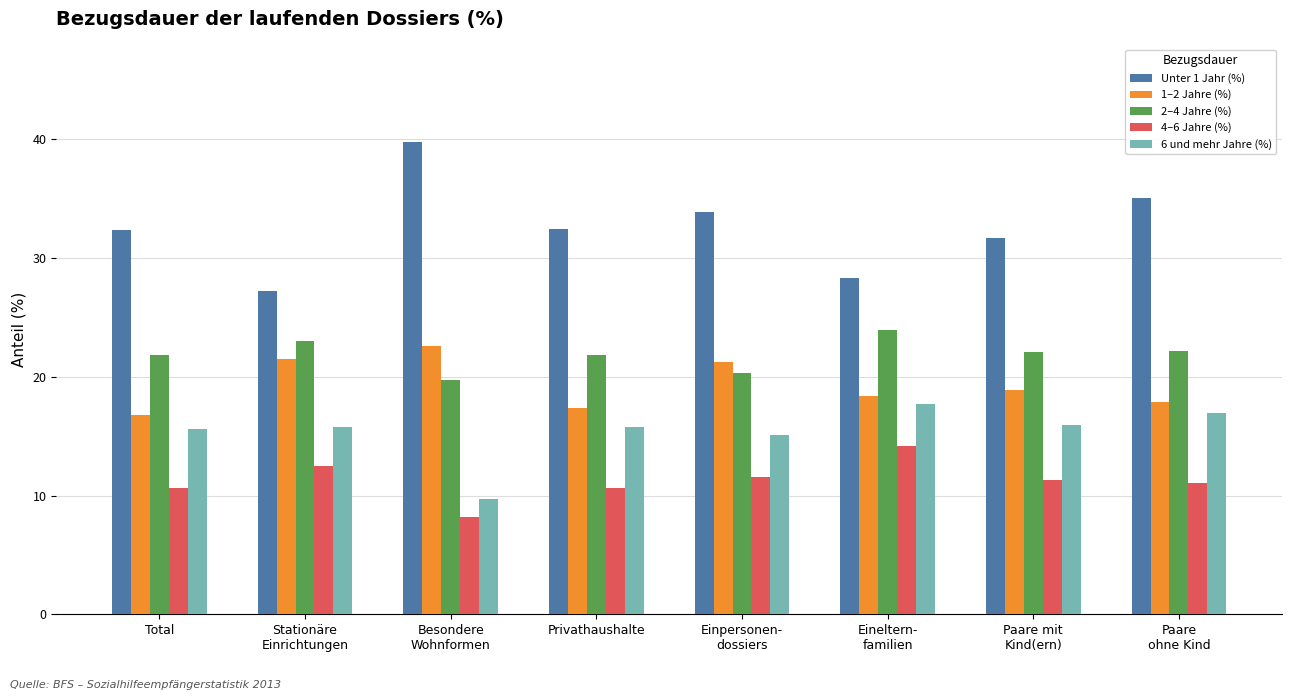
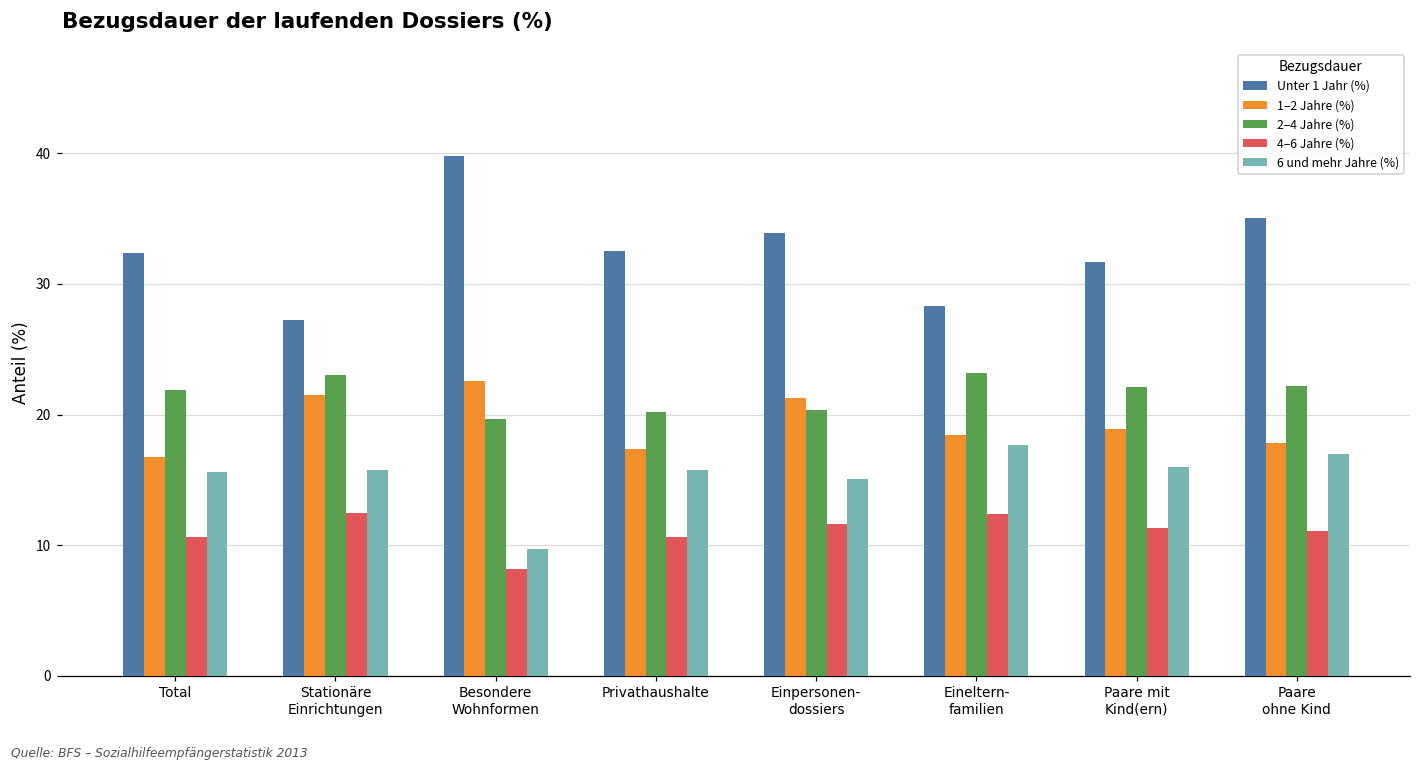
  {
    "Unter 1 Jahr (%)": {
      "Total": 32.4,
      "Stationäre Einrichtungen": 27.3,
      "Besondere Wohnformen": 39.8,
      "Privathaushalte": 32.5,
      "Einpersonen- dossiers": 33.9,
      "Eineltern- familien": 28.3,
      "Paare mit Kind(ern)": 31.7,
      "Paare ohne Kind": 35.1
    },
    "1–2 Jahre (%)": {
      "Total": 16.8,
      "Stationäre Einrichtungen": 21.5,
      "Besondere Wohnformen": 22.6,
      "Privathaushalte": 17.4,
      "Einpersonen- dossiers": 21.3,
      "Eineltern- familien": 18.4,
      "Paare mit Kind(ern)": 18.9,
      "Paare ohne Kind": 17.9
    },
    "2–4 Jahre (%)": {
      "Total": 21.9,
      "Stationäre Einrichtungen": 23.0,
      "Besondere Wohnformen": 19.7,
-     "Privathaushalte": 21.9,
+     "Privathaushalte": 20.2,
      "Einpersonen- dossiers": 20.4,
-     "Eineltern- familien": 23.9,
+     "Eineltern- familien": 23.2,
      "Paare mit Kind(ern)": 22.1,
      "Paare ohne Kind": 22.2
    },
    "4–6 Jahre (%)": {
      "Total": 10.7,
      "Stationäre Einrichtungen": 12.5,
      "Besondere Wohnformen": 8.2,
      "Privathaushalte": 10.6,
      "Einpersonen- dossiers": 11.6,
-     "Eineltern- familien": 14.1,
+     "Eineltern- familien": 12.4,
      "Paare mit Kind(ern)": 11.3,
      "Paare ohne Kind": 11.1
    },
    "6 und mehr Jahre (%)": {
      "Total": 15.6,
      "Stationäre Einrichtungen": 15.7,
      "Besondere Wohnformen": 9.7,
      "Privathaushalte": 15.8,
      "Einpersonen- dossiers": 15.1,
      "Eineltern- familien": 17.7,
      "Paare mit Kind(ern)": 16.0,
      "Paare ohne Kind": 17.0
    }
  }
